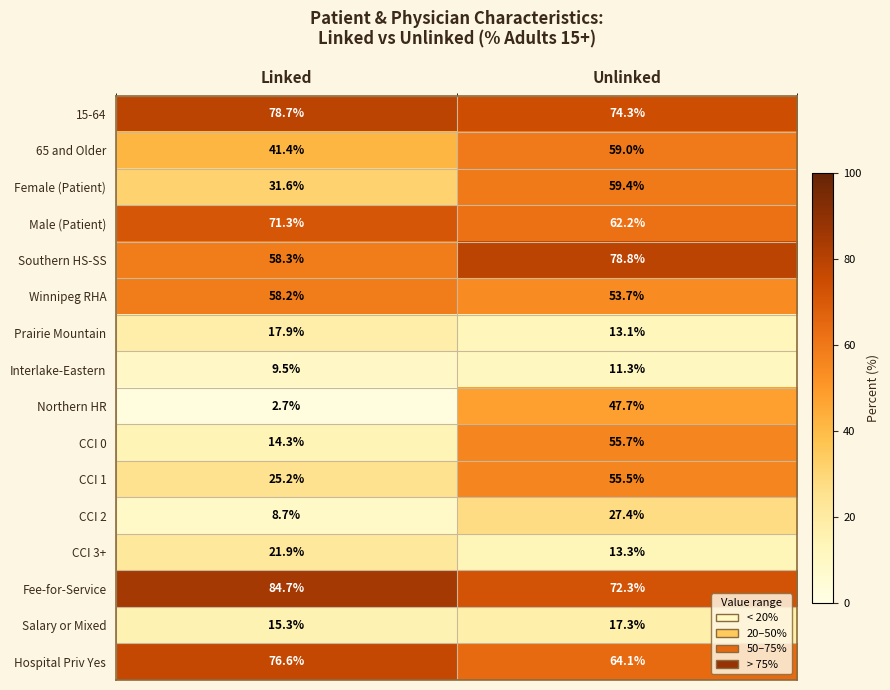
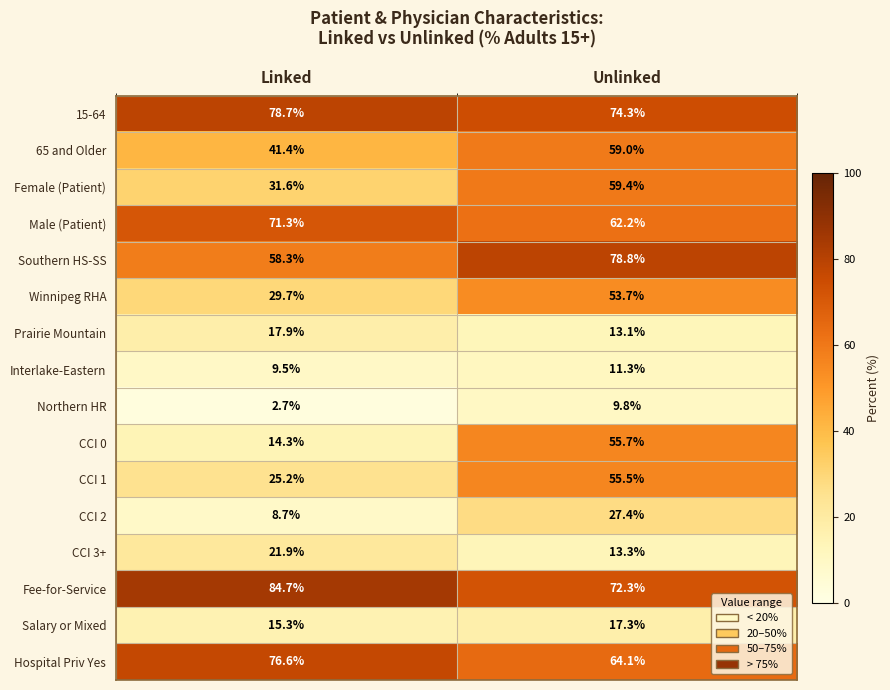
  {
    "15-64": {
      "Linked": "78.7%",
      "Unlinked": "74.3%"
    },
    "65 and Older": {
      "Linked": "41.4%",
      "Unlinked": "59.0%"
    },
    "Female (Patient)": {
      "Linked": "31.6%",
      "Unlinked": "59.4%"
    },
    "Male (Patient)": {
      "Linked": "71.3%",
      "Unlinked": "62.2%"
    },
    "Southern HS-SS": {
      "Linked": "58.3%",
      "Unlinked": "78.8%"
    },
    "Winnipeg RHA": {
-     "Linked": "58.2%",
+     "Linked": "29.7%",
      "Unlinked": "53.7%"
    },
    "Prairie Mountain": {
      "Linked": "17.9%",
      "Unlinked": "13.1%"
    },
    "Interlake-Eastern": {
      "Linked": "9.5%",
      "Unlinked": "11.3%"
    },
    "Northern HR": {
      "Linked": "2.7%",
-     "Unlinked": "47.7%"
+     "Unlinked": "9.8%"
    },
    "CCI 0": {
      "Linked": "14.3%",
      "Unlinked": "55.7%"
    },
    "CCI 1": {
      "Linked": "25.2%",
      "Unlinked": "55.5%"
    },
    "CCI 2": {
      "Linked": "8.7%",
      "Unlinked": "27.4%"
    },
    "CCI 3+": {
      "Linked": "21.9%",
      "Unlinked": "13.3%"
    },
    "Fee-for-Service": {
      "Linked": "84.7%",
      "Unlinked": "72.3%"
    },
    "Salary or Mixed": {
      "Linked": "15.3%",
      "Unlinked": "17.3%"
    },
    "Hospital Priv Yes": {
      "Linked": "76.6%",
      "Unlinked": "64.1%"
    }
  }
